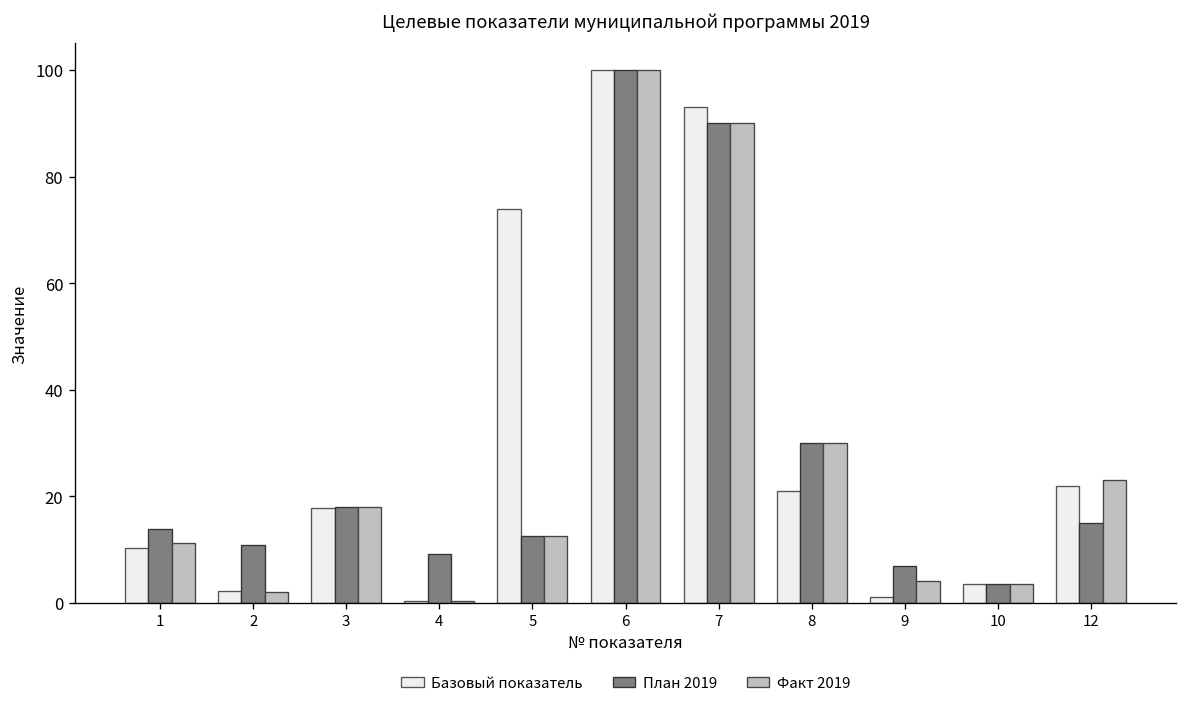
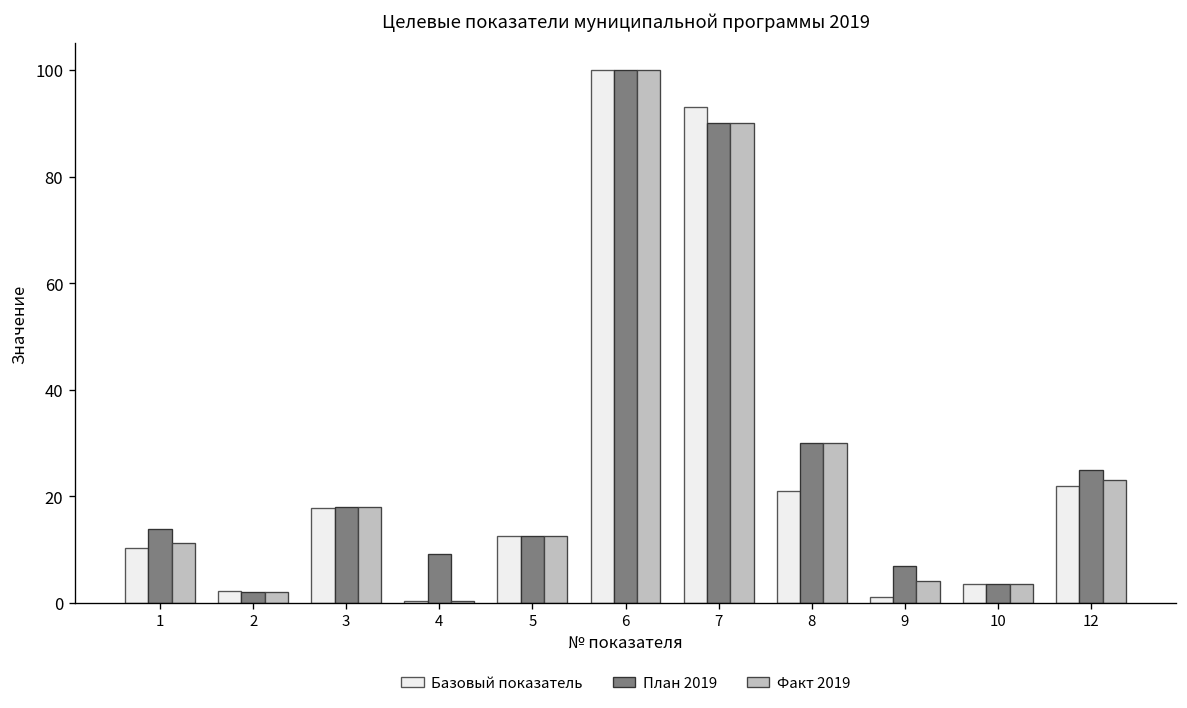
  {
    "Базовый показатель": {
      "1": 10,
      "2": 2,
      "3": 18,
-     "5": 74,
+     "5": 13,
      "6": 100,
      "7": 93,
      "8": 21,
      "9": 1,
      "10": 4,
      "12": 22
    },
    "План 2019": {
      "1": 14,
-     "2": 11,
+     "2": 2,
      "3": 18,
      "4": 9,
      "5": 13,
      "6": 100,
      "7": 90,
      "8": 30,
      "9": 7,
      "10": 4,
-     "12": 15
+     "12": 25
    },
    "Факт 2019": {
      "1": 11,
      "2": 2,
      "3": 18,
      "5": 13,
      "6": 100,
      "7": 90,
      "8": 30,
      "9": 4,
      "10": 4,
      "12": 23
    }
  }
